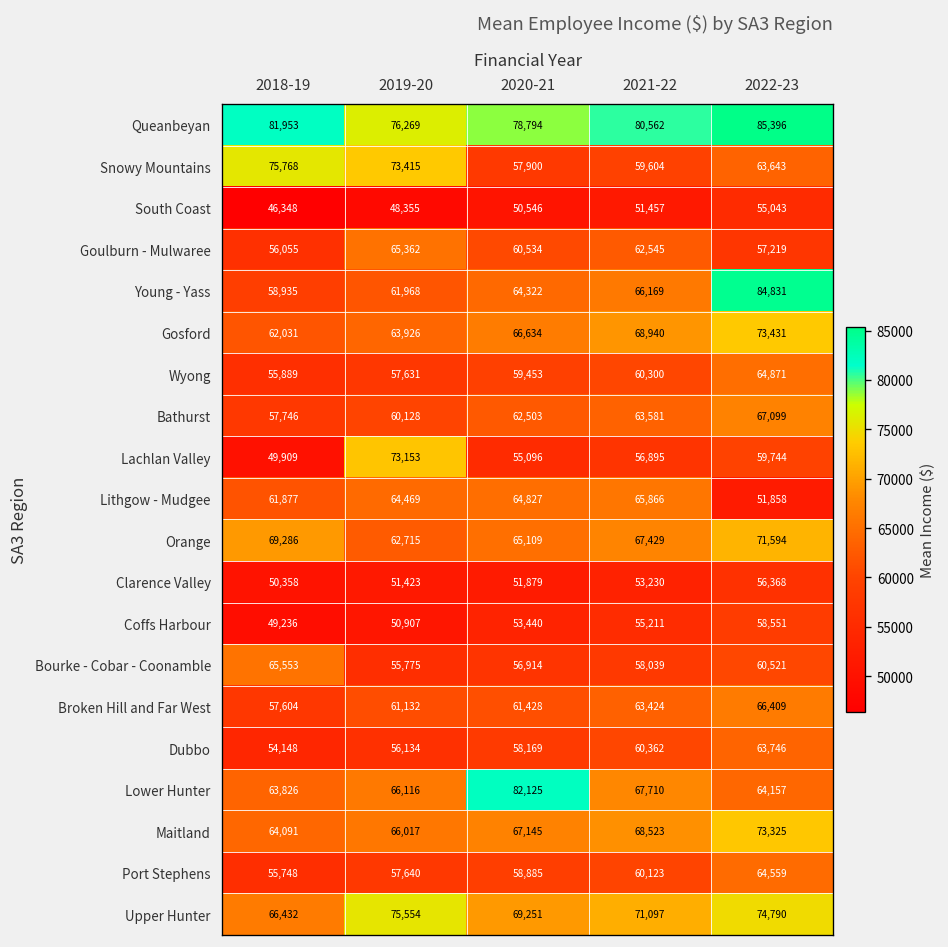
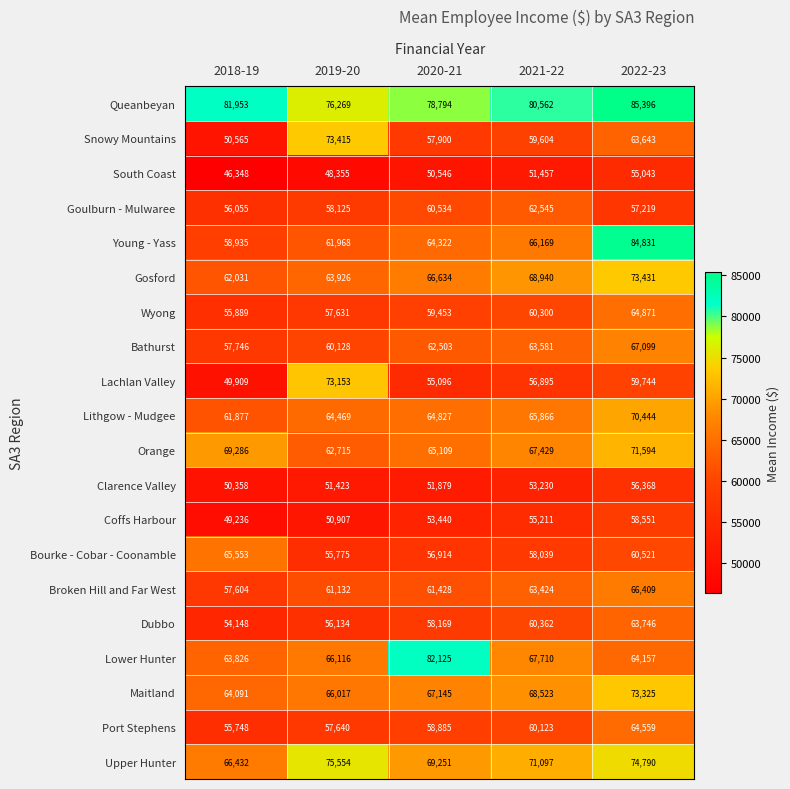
  {
    "Queanbeyan": {
      "2018-19": "81,953",
      "2019-20": "76,269",
      "2020-21": "78,794",
      "2021-22": "80,562",
      "2022-23": "85,396"
    },
    "Snowy Mountains": {
-     "2018-19": "75,768",
+     "2018-19": "50,565",
      "2019-20": "73,415",
      "2020-21": "57,900",
      "2021-22": "59,604",
      "2022-23": "63,643"
    },
    "South Coast": {
      "2018-19": "46,348",
      "2019-20": "48,355",
      "2020-21": "50,546",
      "2021-22": "51,457",
      "2022-23": "55,043"
    },
    "Goulburn - Mulwaree": {
      "2018-19": "56,055",
-     "2019-20": "65,362",
+     "2019-20": "58,125",
      "2020-21": "60,534",
      "2021-22": "62,545",
      "2022-23": "57,219"
    },
    "Young - Yass": {
      "2018-19": "58,935",
      "2019-20": "61,968",
      "2020-21": "64,322",
      "2021-22": "66,169",
      "2022-23": "84,831"
    },
    "Gosford": {
      "2018-19": "62,031",
      "2019-20": "63,926",
      "2020-21": "66,634",
      "2021-22": "68,940",
      "2022-23": "73,431"
    },
    "Wyong": {
      "2018-19": "55,889",
      "2019-20": "57,631",
      "2020-21": "59,453",
      "2021-22": "60,300",
      "2022-23": "64,871"
    },
    "Bathurst": {
      "2018-19": "57,746",
      "2019-20": "60,128",
      "2020-21": "62,503",
      "2021-22": "63,581",
      "2022-23": "67,099"
    },
    "Lachlan Valley": {
      "2018-19": "49,909",
      "2019-20": "73,153",
      "2020-21": "55,096",
      "2021-22": "56,895",
      "2022-23": "59,744"
    },
    "Lithgow - Mudgee": {
      "2018-19": "61,877",
      "2019-20": "64,469",
      "2020-21": "64,827",
      "2021-22": "65,866",
-     "2022-23": "51,858"
+     "2022-23": "70,444"
    },
    "Orange": {
      "2018-19": "69,286",
      "2019-20": "62,715",
      "2020-21": "65,109",
      "2021-22": "67,429",
      "2022-23": "71,594"
    },
    "Clarence Valley": {
      "2018-19": "50,358",
      "2019-20": "51,423",
      "2020-21": "51,879",
      "2021-22": "53,230",
      "2022-23": "56,368"
    },
    "Coffs Harbour": {
      "2018-19": "49,236",
      "2019-20": "50,907",
      "2020-21": "53,440",
      "2021-22": "55,211",
      "2022-23": "58,551"
    },
    "Bourke - Cobar - Coonamble": {
      "2018-19": "65,553",
      "2019-20": "55,775",
      "2020-21": "56,914",
      "2021-22": "58,039",
      "2022-23": "60,521"
    },
    "Broken Hill and Far West": {
      "2018-19": "57,604",
      "2019-20": "61,132",
      "2020-21": "61,428",
      "2021-22": "63,424",
      "2022-23": "66,409"
    },
    "Dubbo": {
      "2018-19": "54,148",
      "2019-20": "56,134",
      "2020-21": "58,169",
      "2021-22": "60,362",
      "2022-23": "63,746"
    },
    "Lower Hunter": {
      "2018-19": "63,826",
      "2019-20": "66,116",
      "2020-21": "82,125",
      "2021-22": "67,710",
      "2022-23": "64,157"
    },
    "Maitland": {
      "2018-19": "64,091",
      "2019-20": "66,017",
      "2020-21": "67,145",
      "2021-22": "68,523",
      "2022-23": "73,325"
    },
    "Port Stephens": {
      "2018-19": "55,748",
      "2019-20": "57,640",
      "2020-21": "58,885",
      "2021-22": "60,123",
      "2022-23": "64,559"
    },
    "Upper Hunter": {
      "2018-19": "66,432",
      "2019-20": "75,554",
      "2020-21": "69,251",
      "2021-22": "71,097",
      "2022-23": "74,790"
    }
  }
